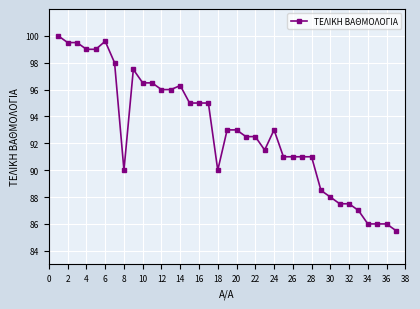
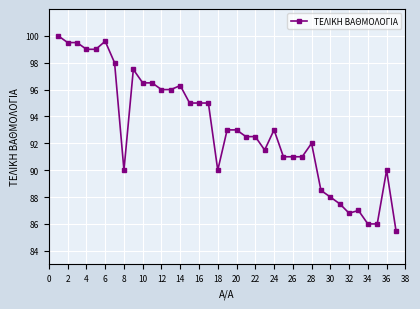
  {
    "2": 99.5,
    "4": 99.0,
    "6": 99.6,
    "8": 90.0,
    "10": 96.5,
    "12": 96.0,
    "14": 96.3,
    "16": 95.0,
    "18": 90.0,
    "20": 93.0,
    "22": 92.5,
    "24": 93.0,
    "26": 91.0,
-   "28": 91,
+   "28": 92,
    "30": 88.0,
-   "32": 87.5,
+   "32": 86.8,
    "34": 86.0,
-   "36": 86
+   "36": 90
  }
